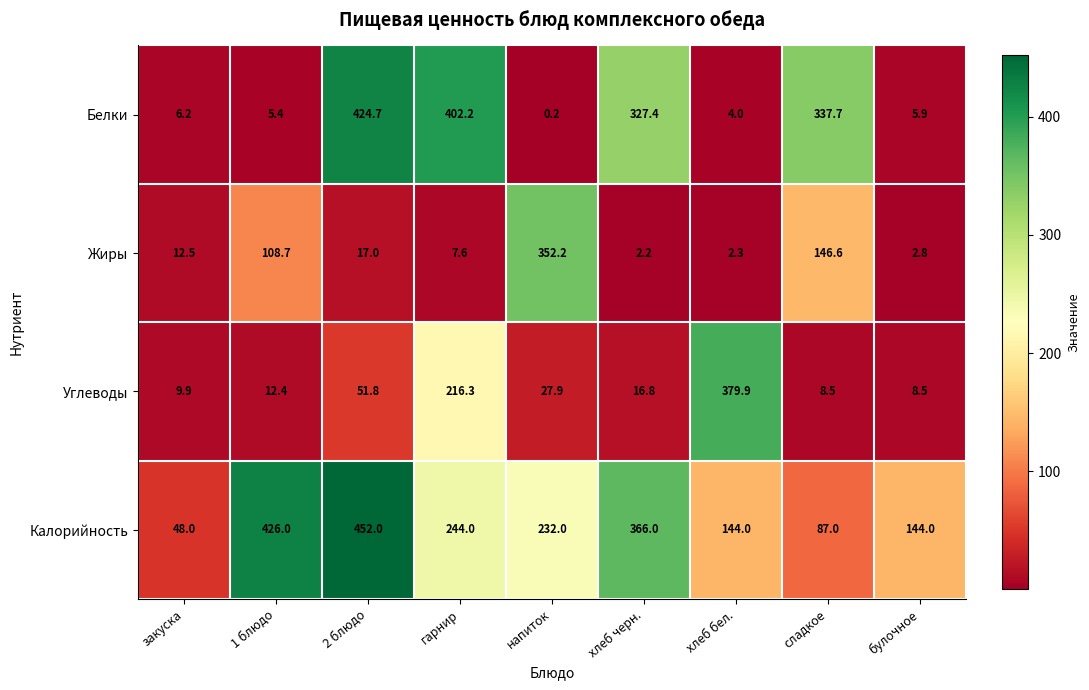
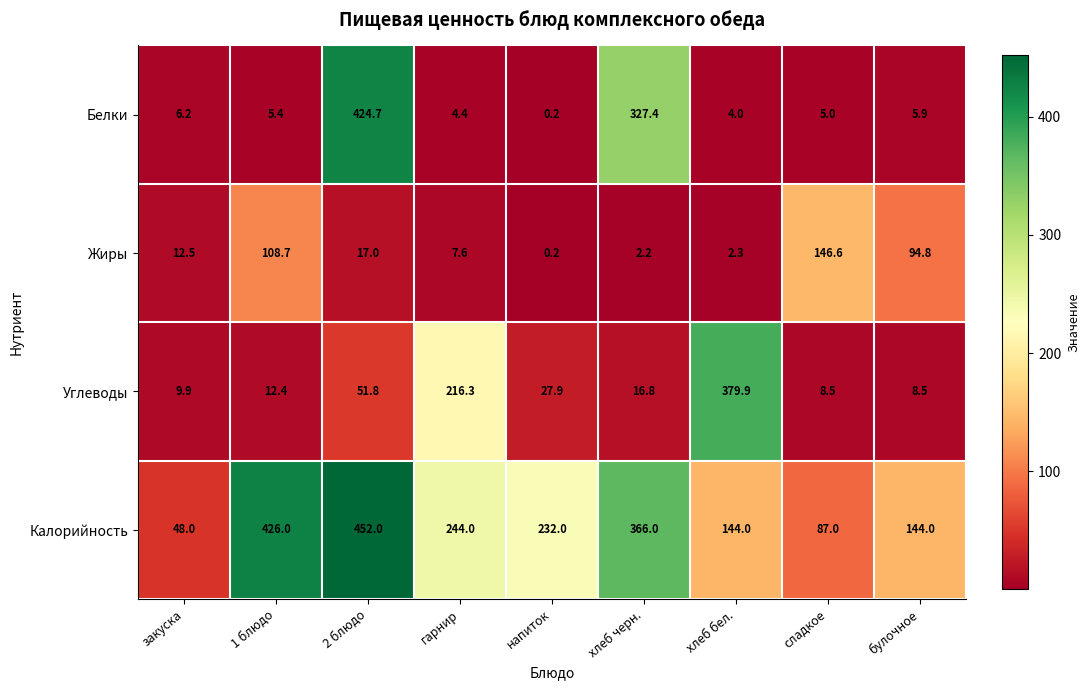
  {
    "Белки": {
      "закуска": 6.2,
      "1 блюдо": 5.4,
      "2 блюдо": 424.7,
-     "гарнир": 402.2,
+     "гарнир": 4.4,
      "напиток": 0.2,
      "хлеб черн.": 327.4,
      "хлеб бел.": 4.0,
-     "сладкое": 337.7,
+     "сладкое": 5.0,
      "булочное": 5.9
    },
    "Жиры": {
      "закуска": 12.5,
      "1 блюдо": 108.7,
      "2 блюдо": 17.0,
      "гарнир": 7.6,
-     "напиток": 352.2,
+     "напиток": 0.2,
      "хлеб черн.": 2.2,
      "хлеб бел.": 2.3,
      "сладкое": 146.6,
-     "булочное": 2.8
+     "булочное": 94.8
    },
    "Углеводы": {
      "закуска": 9.9,
      "1 блюдо": 12.4,
      "2 блюдо": 51.8,
      "гарнир": 216.3,
      "напиток": 27.9,
      "хлеб черн.": 16.8,
      "хлеб бел.": 379.9,
      "сладкое": 8.5,
      "булочное": 8.5
    },
    "Калорийность": {
      "закуска": 48.0,
      "1 блюдо": 426.0,
      "2 блюдо": 452.0,
      "гарнир": 244.0,
      "напиток": 232.0,
      "хлеб черн.": 366.0,
      "хлеб бел.": 144.0,
      "сладкое": 87.0,
      "булочное": 144.0
    }
  }
